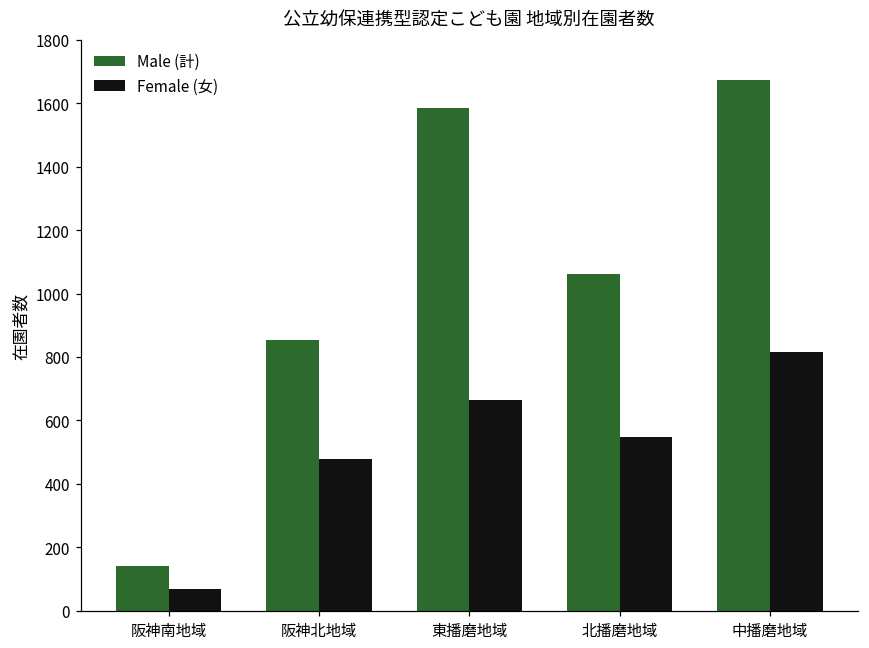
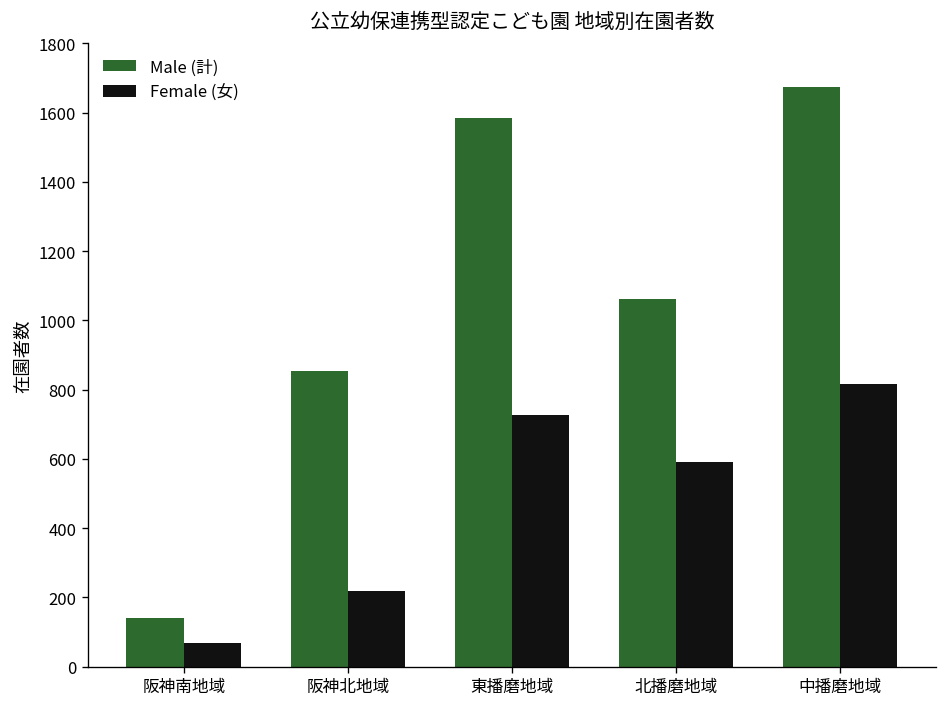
  {
    "Male (計)": {
      "阪神南地域": 140,
      "阪神北地域": 850,
      "東播磨地域": 1580,
      "北播磨地域": 1060,
      "中播磨地域": 1670
    },
    "Female (女)": {
      "阪神南地域": 70,
-     "阪神北地域": 480,
-     "東播磨地域": 660,
-     "北播磨地域": 550,
+     "阪神北地域": 220,
+     "東播磨地域": 730,
+     "北播磨地域": 590,
      "中播磨地域": 820
    }
  }
